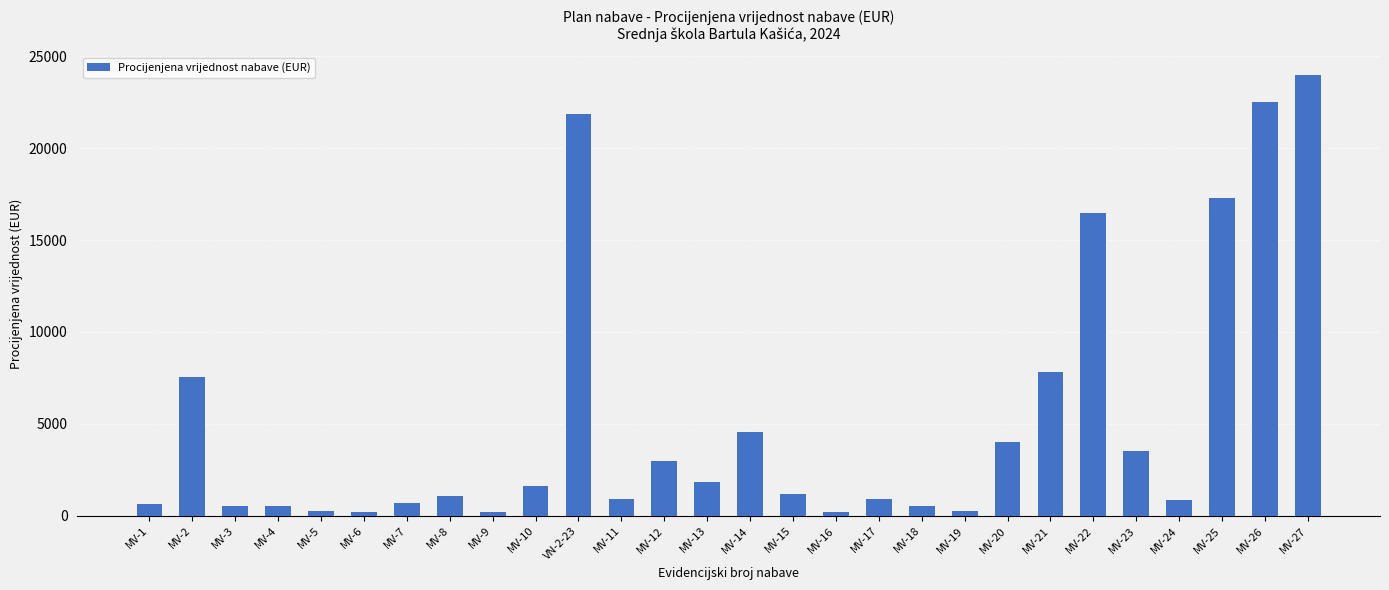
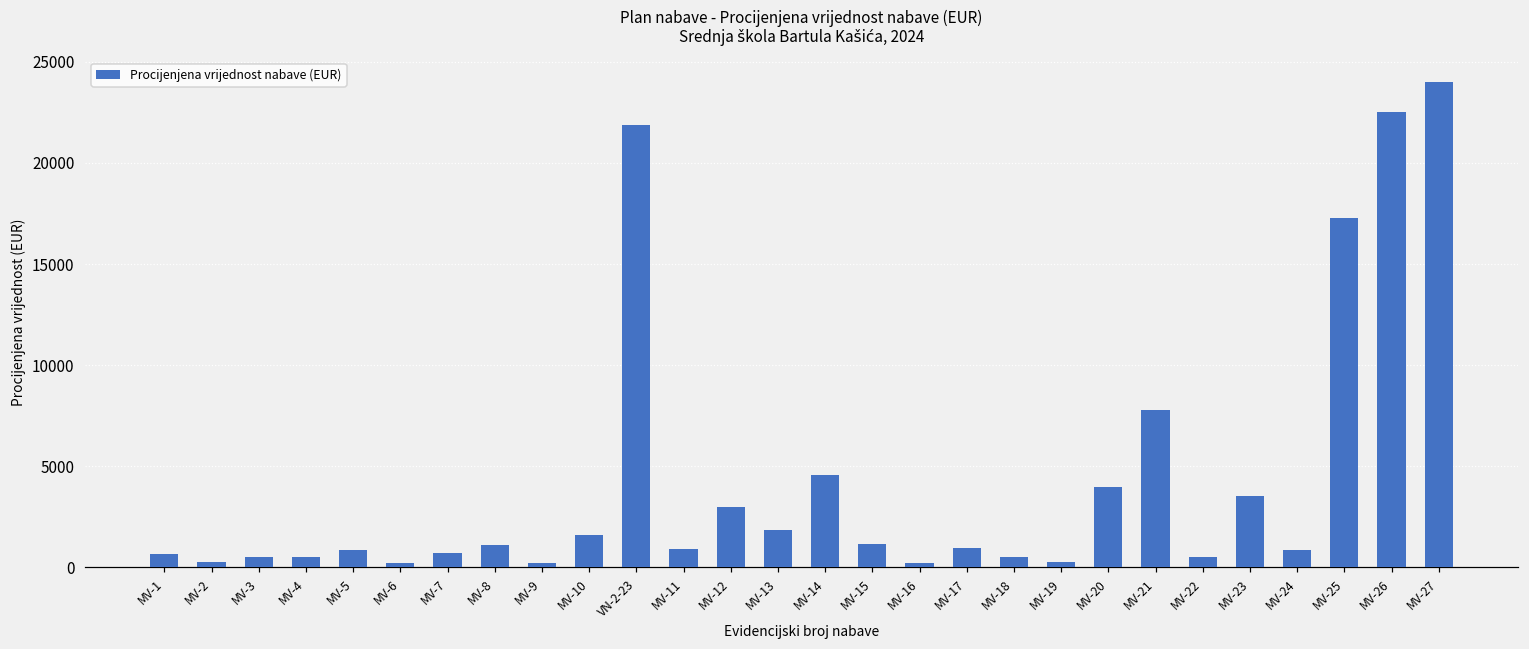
  {
    "MV-1": 700,
-   "MV-2": 7500,
+   "MV-2": 300,
    "MV-3": 500,
    "MV-4": 500,
-   "MV-5": 300,
+   "MV-5": 900,
    "MV-6": 200,
    "MV-7": 700,
    "MV-8": 1100,
    "MV-9": 200,
    "MV-10": 1600,
    "VN-2-23": 21900,
    "MV-11": 900,
    "MV-12": 3000,
    "MV-13": 1900,
    "MV-14": 4600,
    "MV-15": 1200,
    "MV-16": 200,
    "MV-17": 900,
    "MV-18": 500,
    "MV-19": 300,
    "MV-20": 4000,
    "MV-21": 7800,
-   "MV-22": 16500,
+   "MV-22": 500,
    "MV-23": 3500,
    "MV-24": 900,
    "MV-25": 17300,
    "MV-26": 22500,
    "MV-27": 24000
  }
